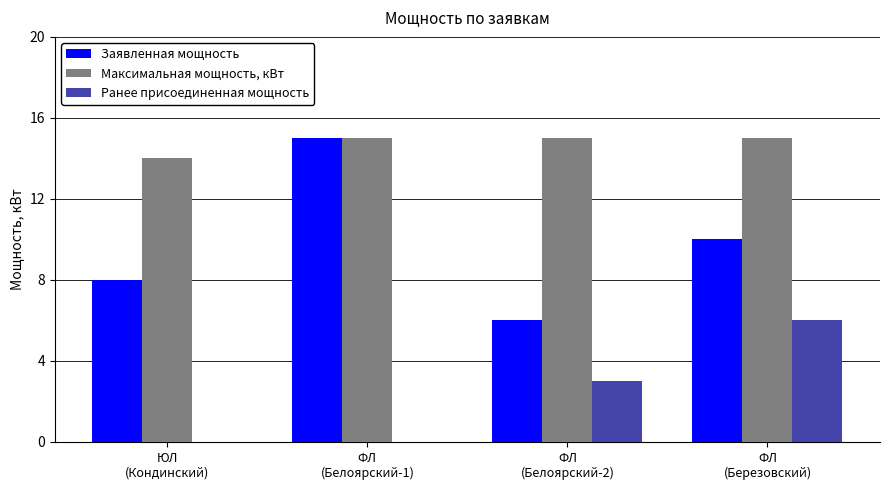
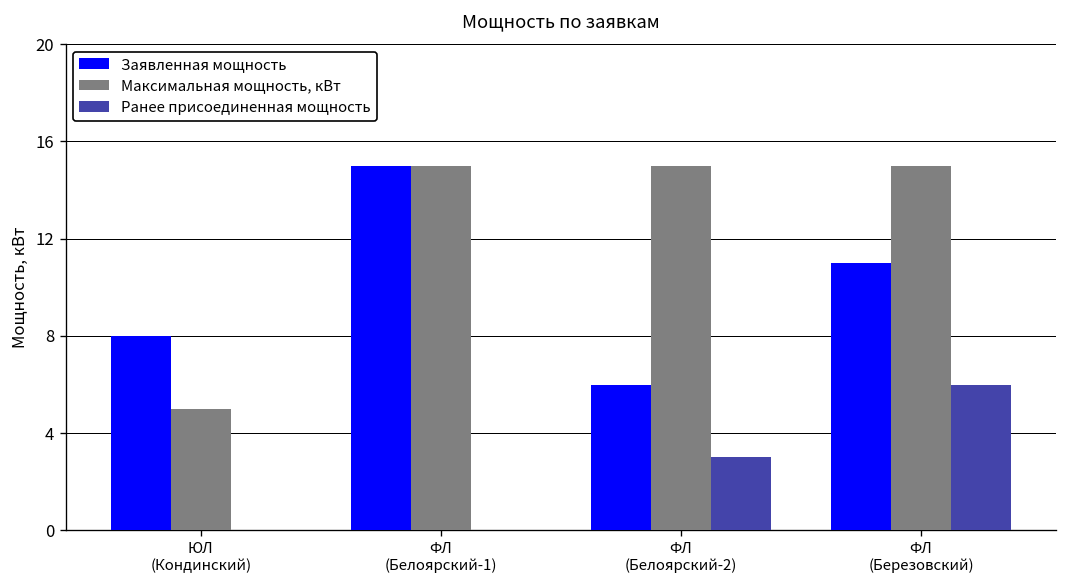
  {
    "Заявленная мощность": {
      "ЮЛ (Кондинский)": 8,
      "ФЛ (Белоярский-1)": 15,
      "ФЛ (Белоярский-2)": 6,
-     "ФЛ (Березовский)": 10
+     "ФЛ (Березовский)": 11
    },
    "Максимальная мощность, кВт": {
-     "ЮЛ (Кондинский)": 14,
+     "ЮЛ (Кондинский)": 5,
      "ФЛ (Белоярский-1)": 15,
      "ФЛ (Белоярский-2)": 15,
      "ФЛ (Березовский)": 15
    },
    "Ранее присоединенная мощность": {
      "ЮЛ (Кондинский)": 0,
      "ФЛ (Белоярский-1)": 0,
      "ФЛ (Белоярский-2)": 3,
      "ФЛ (Березовский)": 6
    }
  }
